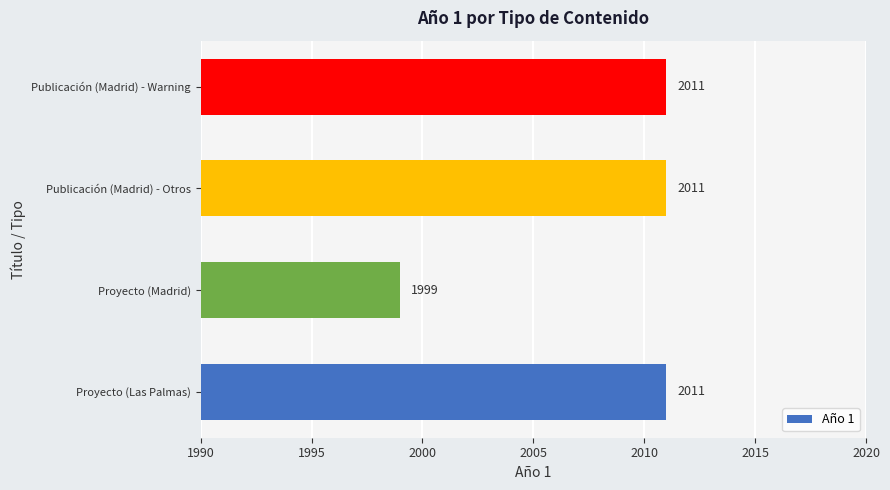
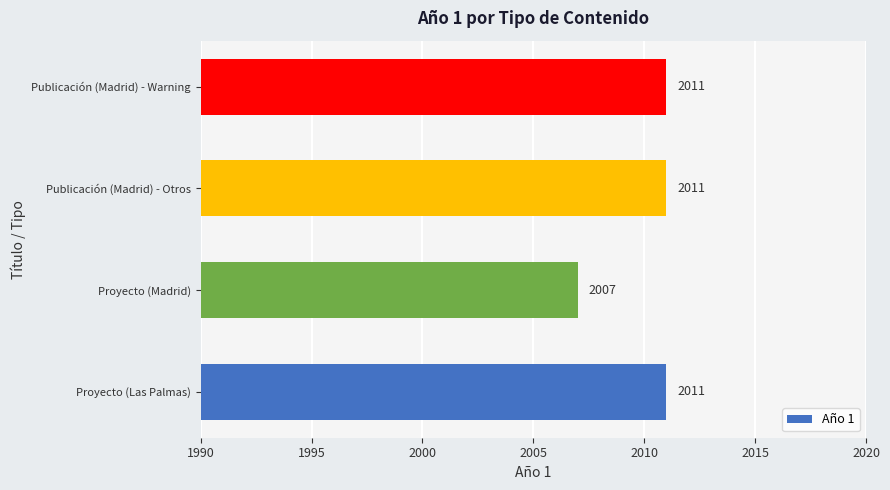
  {
    "Publicación (Madrid) - Warning": 2011,
    "Publicación (Madrid) - Otros": 2011,
-   "Proyecto (Madrid)": 1999,
+   "Proyecto (Madrid)": 2007,
    "Proyecto (Las Palmas)": 2011
  }
